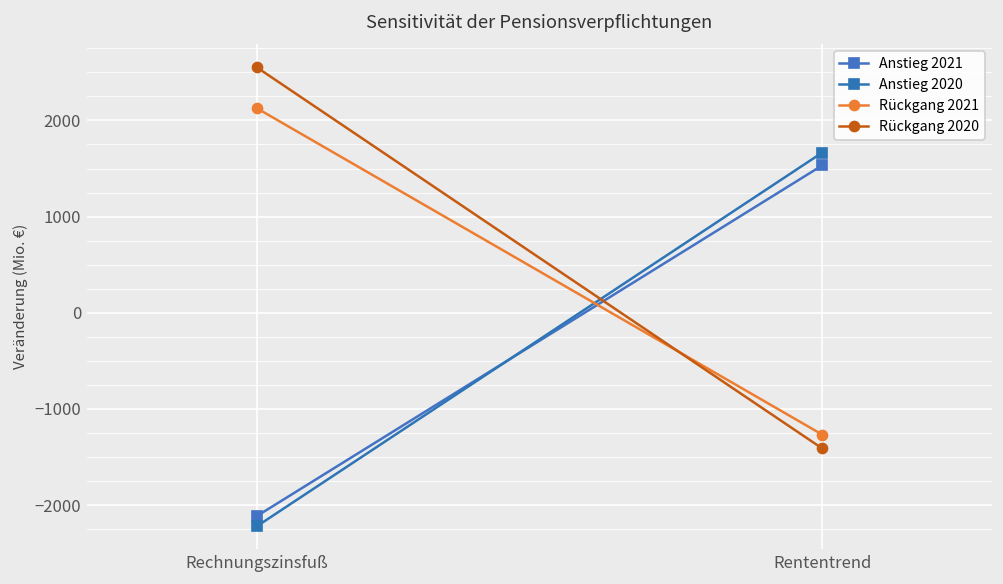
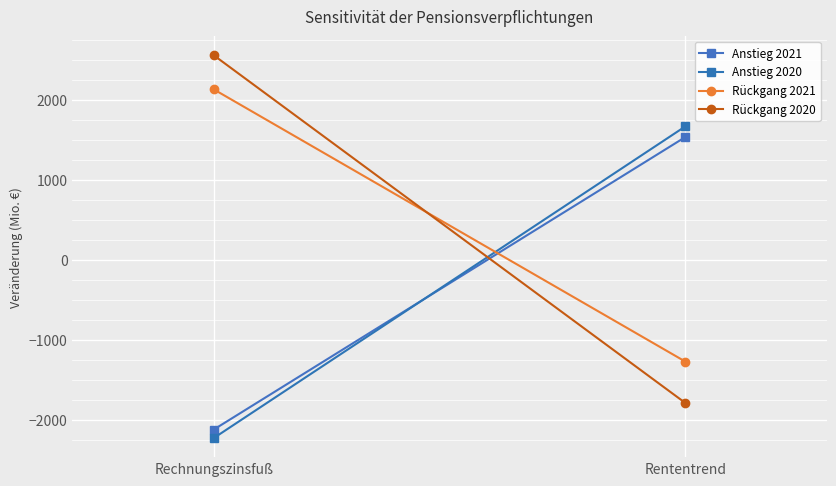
  {
    "Rückgang 2021": {
      "Rechnungszinsfuß": 2100,
      "Rententrend": -1300
    },
    "Rückgang 2020": {
      "Rechnungszinsfuß": 2600,
-     "Rententrend": -1400
+     "Rententrend": -1800
    }
  }
